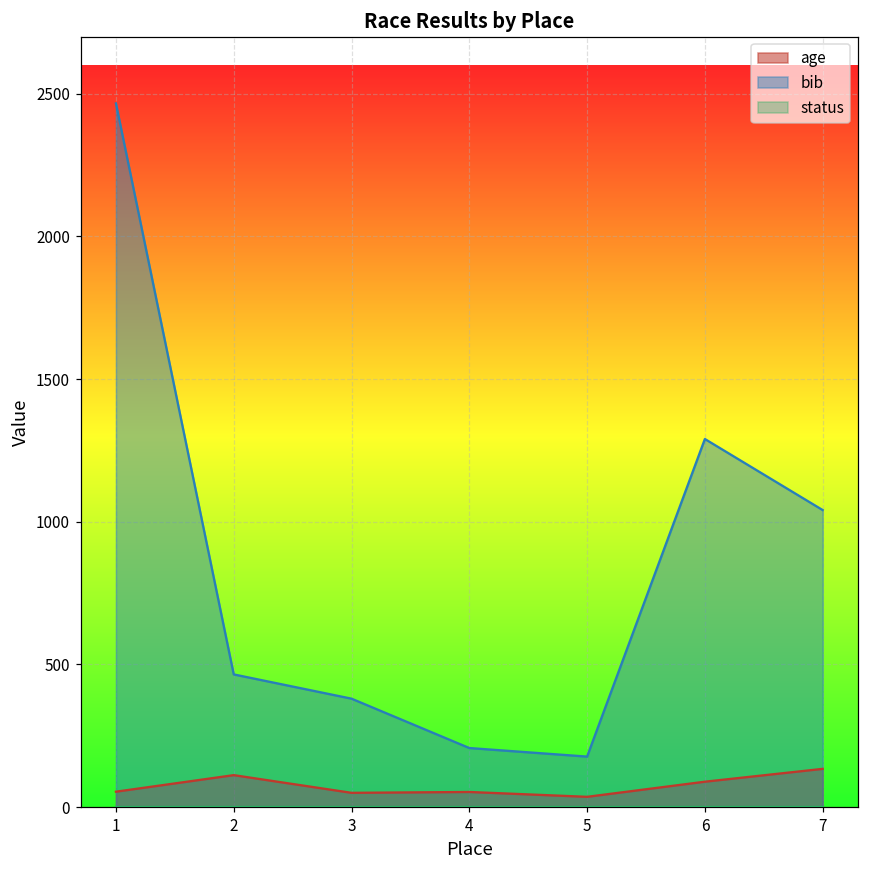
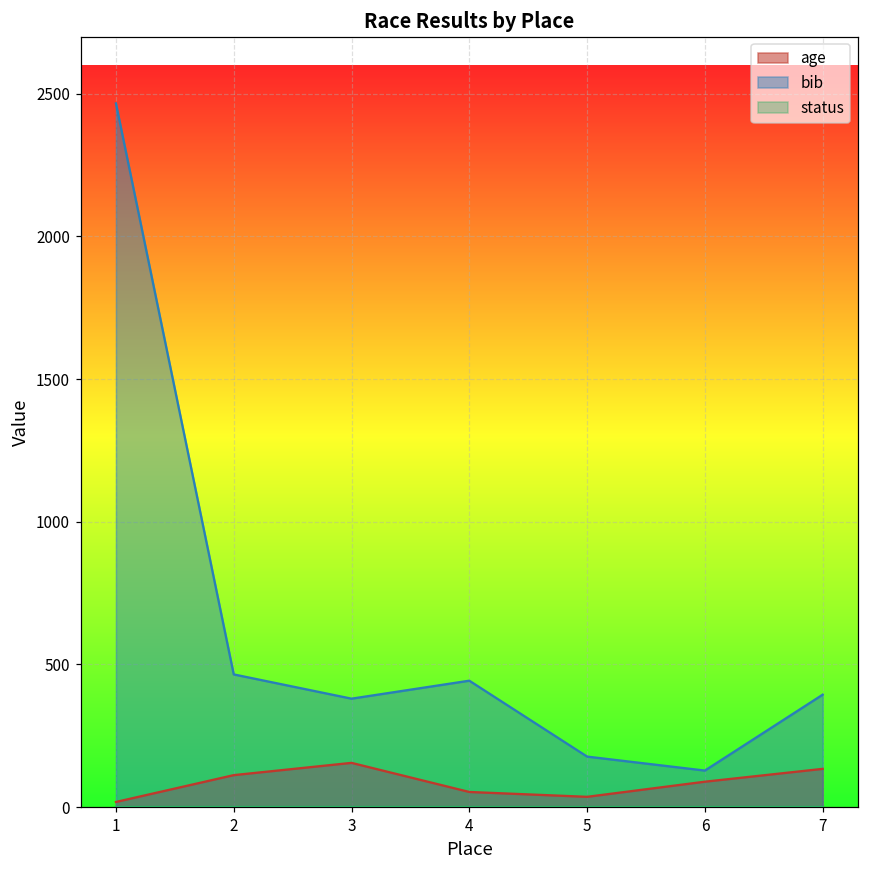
  {
    "age": {
-     "1": 50,
+     "1": 20,
      "2": 110,
-     "3": 50,
+     "3": 160,
      "4": 50,
      "5": 40,
      "6": 90,
      "7": 130
    },
    "bib": {
      "1": 2470,
      "2": 470,
      "3": 380,
-     "4": 210,
+     "4": 440,
      "5": 180,
-     "6": 1290,
-     "7": 1040
+     "6": 130,
+     "7": 390
    },
    "status": {
      "1": 0,
      "2": 0,
      "3": 0,
      "4": 0,
      "5": 0,
      "6": 0,
      "7": 0
    }
  }
